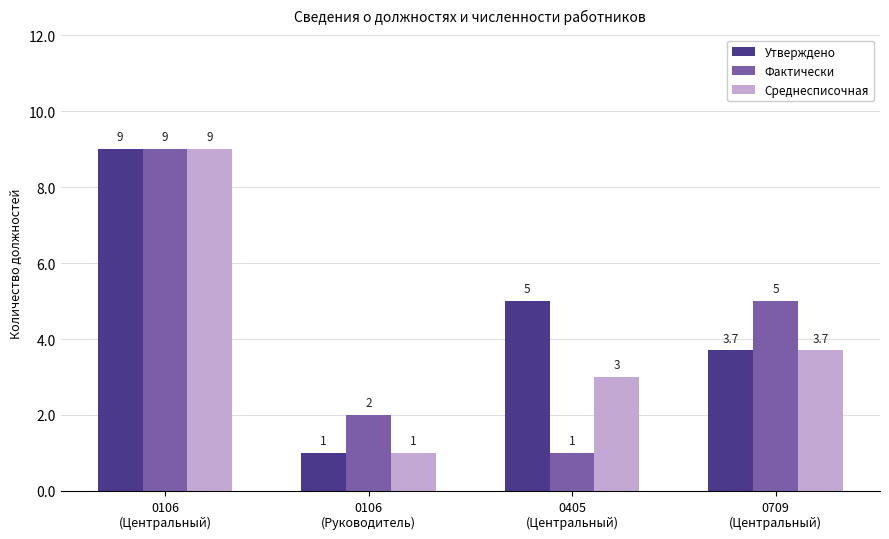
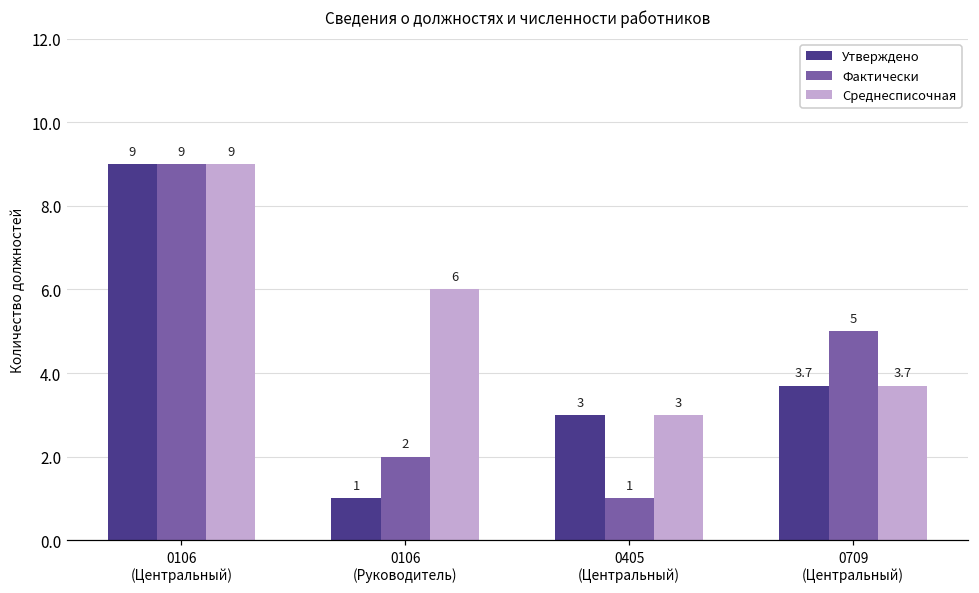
  {
    "Утверждено": {
      "0106 (Центральный)": 9,
      "0106 (Руководитель)": 1,
-     "0405 (Центральный)": 5,
+     "0405 (Центральный)": 3,
      "0709 (Центральный)": 3.7
    },
    "Фактически": {
      "0106 (Центральный)": 9,
      "0106 (Руководитель)": 2,
      "0405 (Центральный)": 1,
      "0709 (Центральный)": 5
    },
    "Среднесписочная": {
      "0106 (Центральный)": 9,
-     "0106 (Руководитель)": 1,
+     "0106 (Руководитель)": 6,
      "0405 (Центральный)": 3,
      "0709 (Центральный)": 3.7
    }
  }
